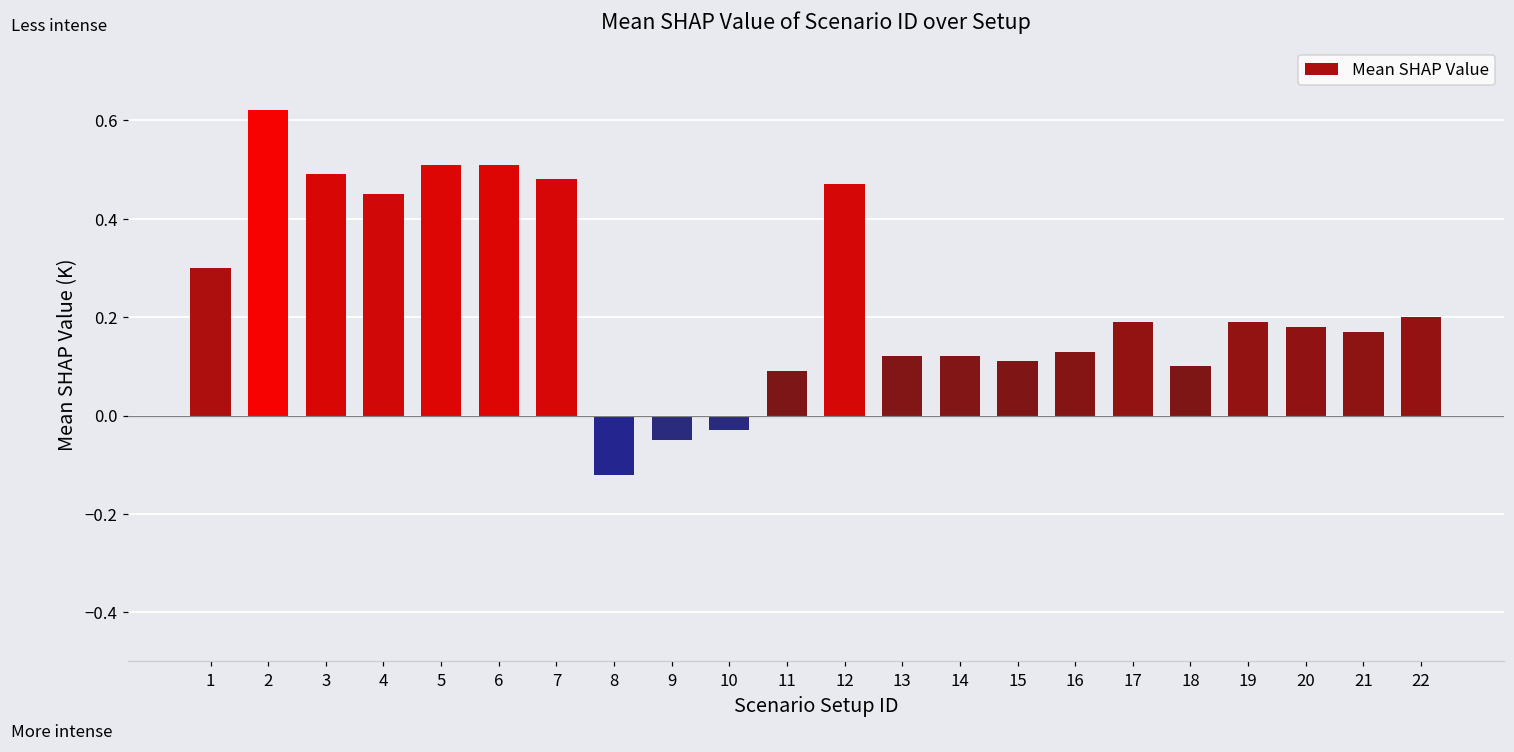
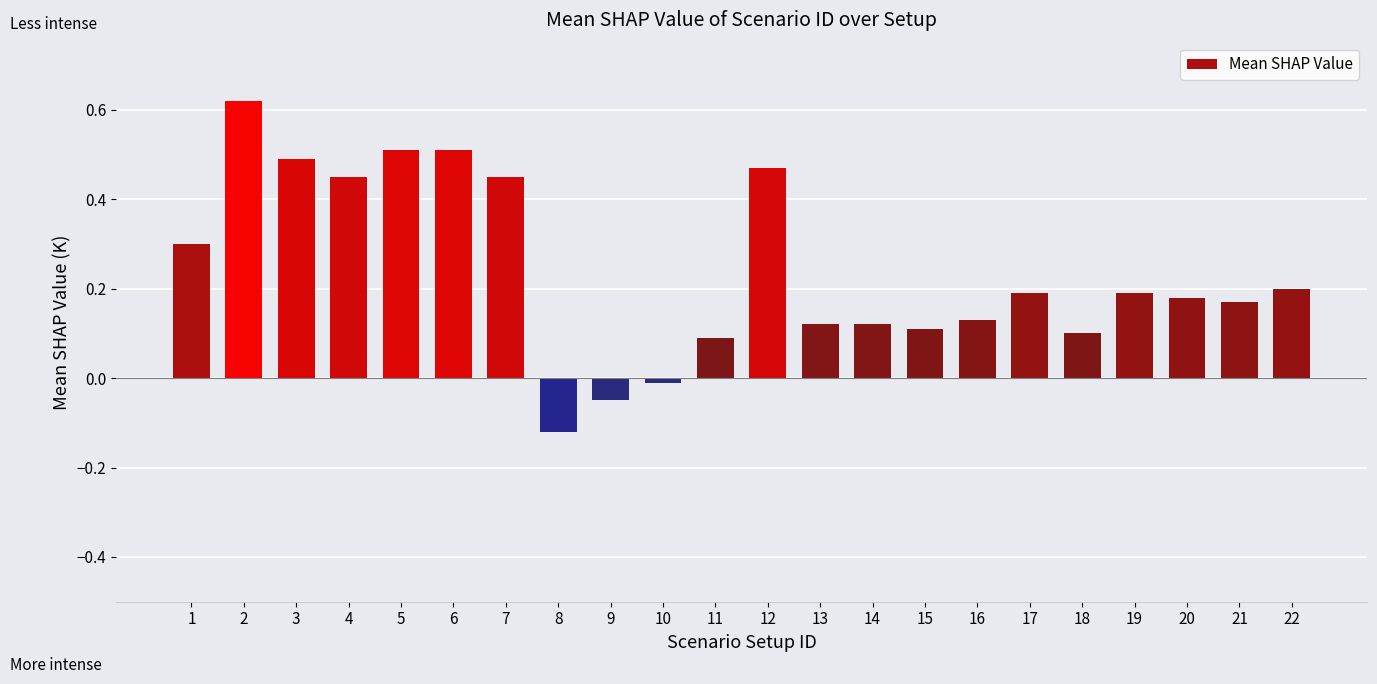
  {
    "1": 0.30,
    "2": 0.62,
    "3": 0.49,
    "4": 0.45,
    "5": 0.51,
    "6": 0.51,
-   "7": 0.48,
+   "7": 0.45,
    "8": -0.12,
    "9": -0.05,
-   "10": -0.03,
+   "10": -0.01,
    "11": 0.09,
    "12": 0.47,
    "13": 0.12,
    "14": 0.12,
    "15": 0.11,
    "16": 0.13,
    "17": 0.19,
    "18": 0.10,
    "19": 0.19,
    "20": 0.18,
    "21": 0.17,
    "22": 0.20
  }
